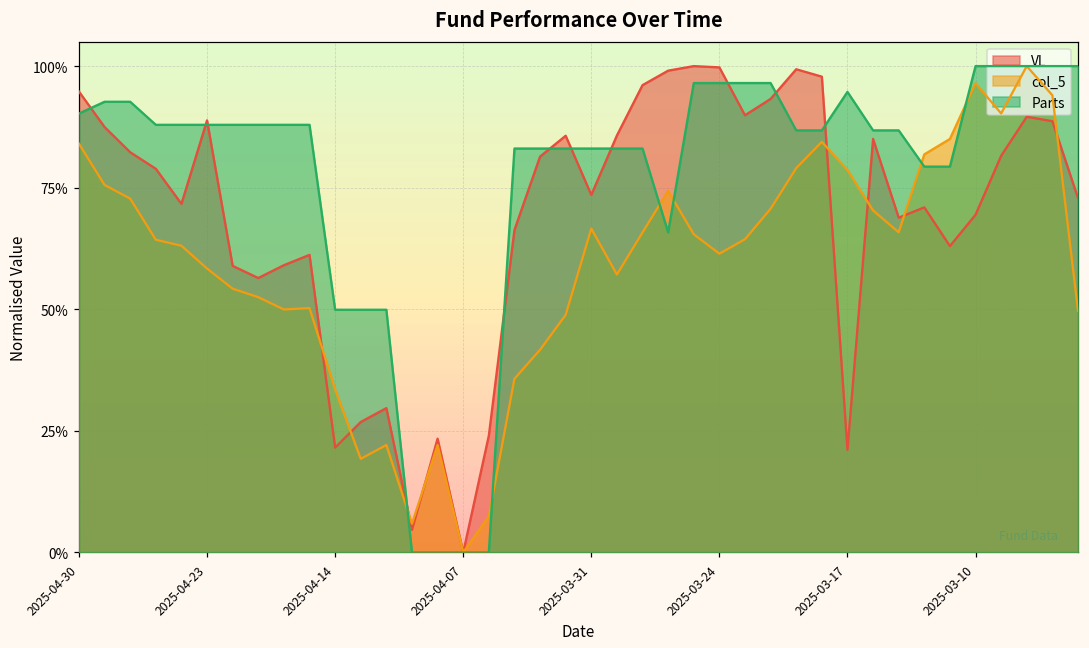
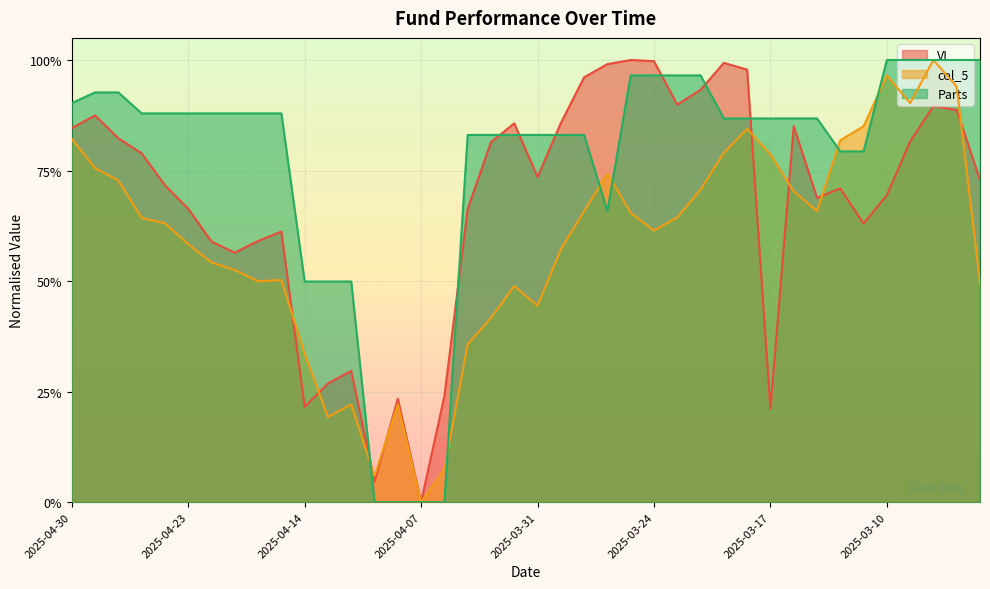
  {
    "VL": {
-     "2025-04-30": "95%",
-     "2025-04-23": "89%",
+     "2025-04-30": "85%",
+     "2025-04-23": "66%",
      "2025-04-14": "22%",
      "2025-03-31": "74%",
      "2025-03-24": "100%",
      "2025-03-17": "21%",
      "2025-03-10": "69%"
    },
    "col_5": {
-     "2025-04-30": "84%",
+     "2025-04-30": "82%",
      "2025-04-23": "58%",
      "2025-04-14": "34%",
-     "2025-03-31": "67%",
+     "2025-03-31": "44%",
      "2025-03-24": "61%",
      "2025-03-17": "79%",
      "2025-03-10": "96%"
    },
    "Parts": {
      "2025-04-30": "90%",
      "2025-04-23": "88%",
      "2025-04-14": "50%",
      "2025-03-31": "83%",
      "2025-03-24": "97%",
-     "2025-03-17": "95%",
+     "2025-03-17": "87%",
      "2025-03-10": "100%"
    }
  }
